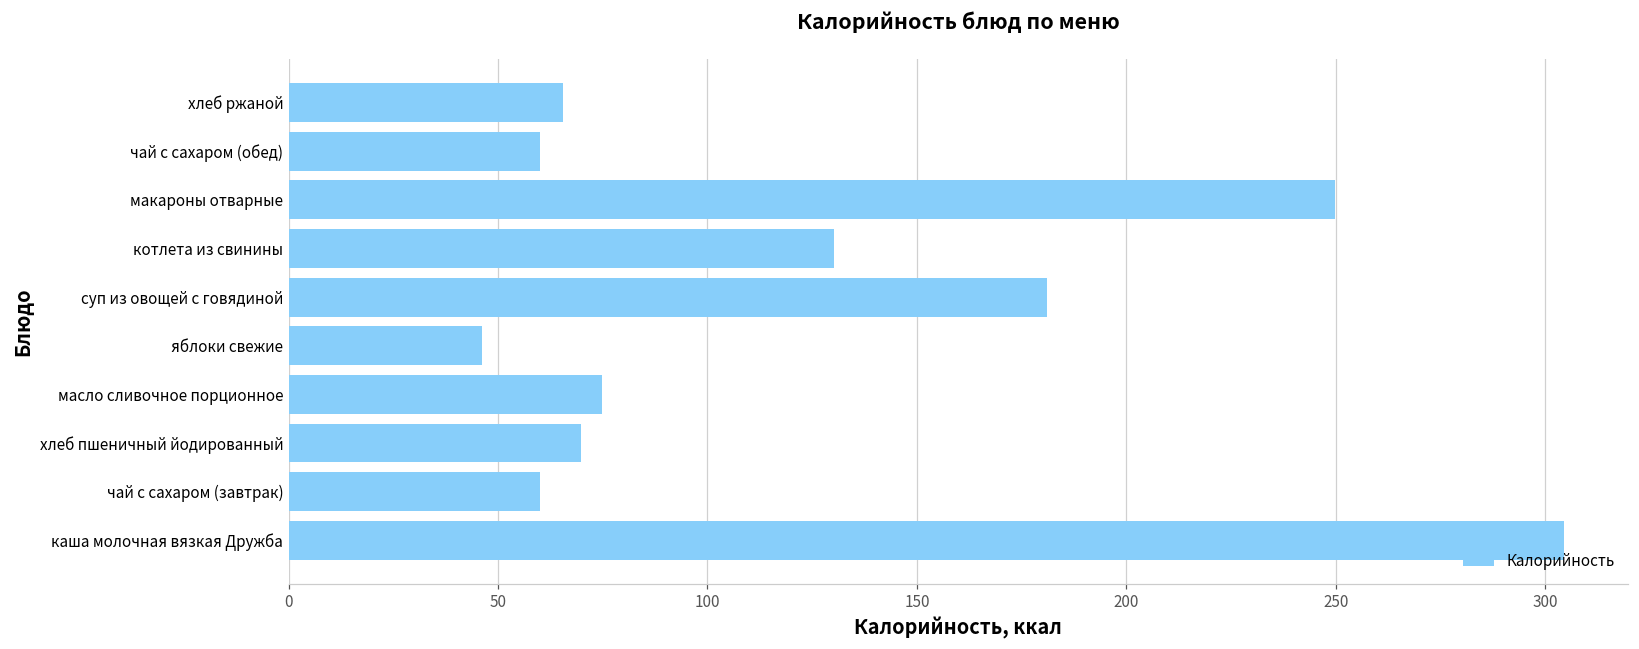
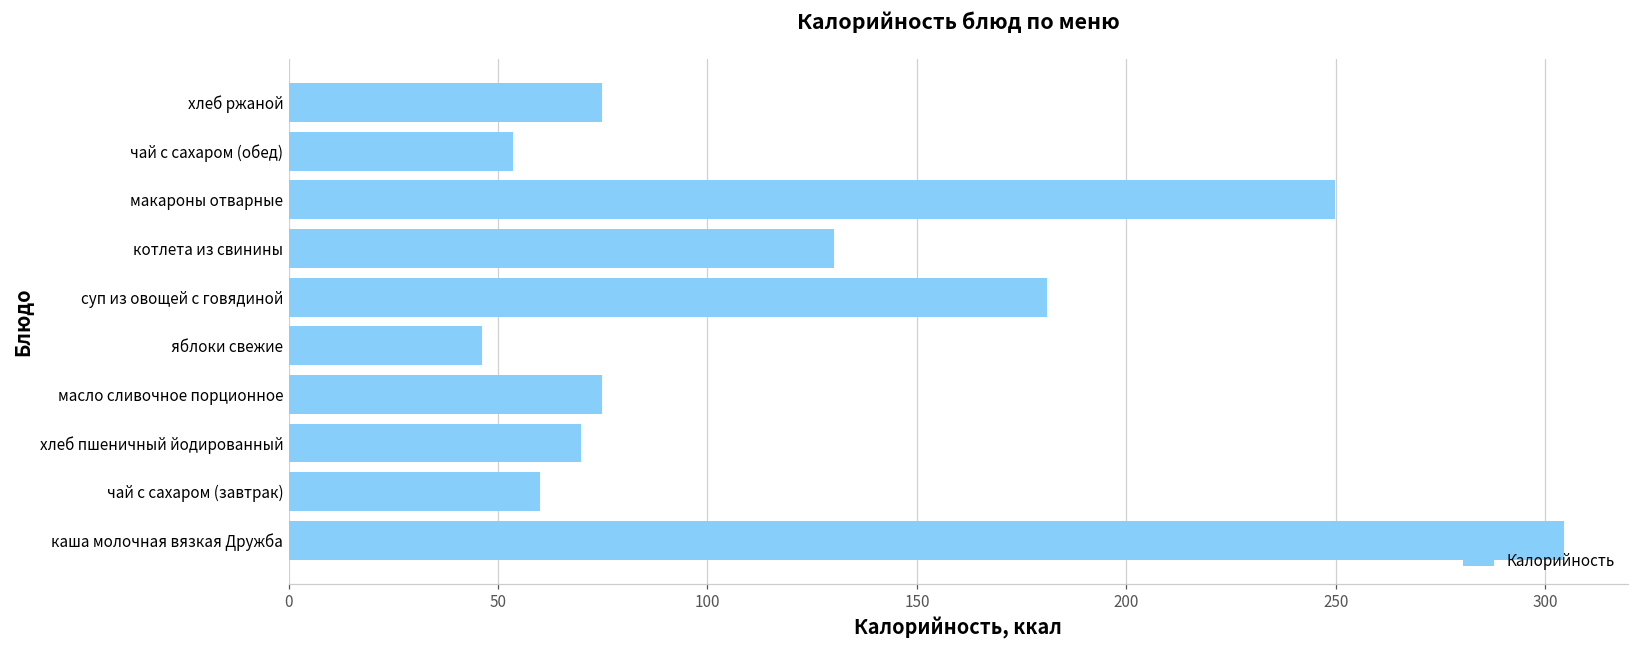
  {
-   "хлеб ржаной": 66,
-   "чай с сахаром (обед)": 60,
+   "хлеб ржаной": 75,
+   "чай с сахаром (обед)": 54,
    "макароны отварные": 250,
    "котлета из свинины": 130,
    "суп из овощей с говядиной": 181,
    "яблоки свежие": 46,
    "масло сливочное порционное": 75,
    "хлеб пшеничный йодированный": 70,
    "чай с сахаром (завтрак)": 60,
    "каша молочная вязкая Дружба": 305
  }
